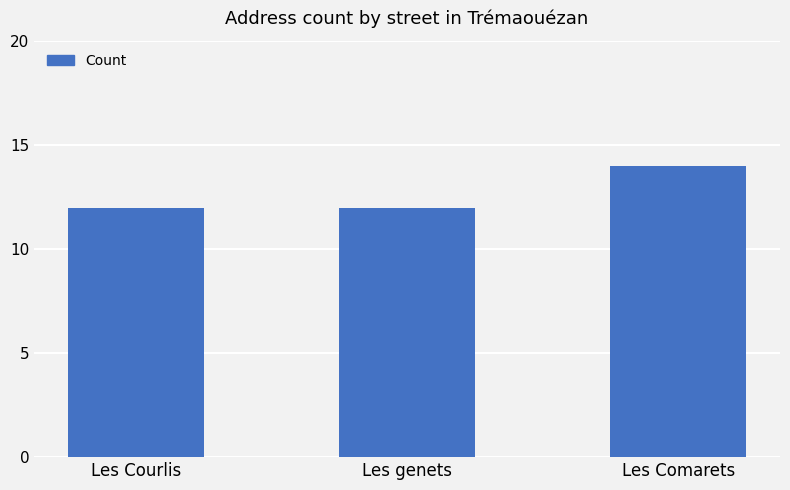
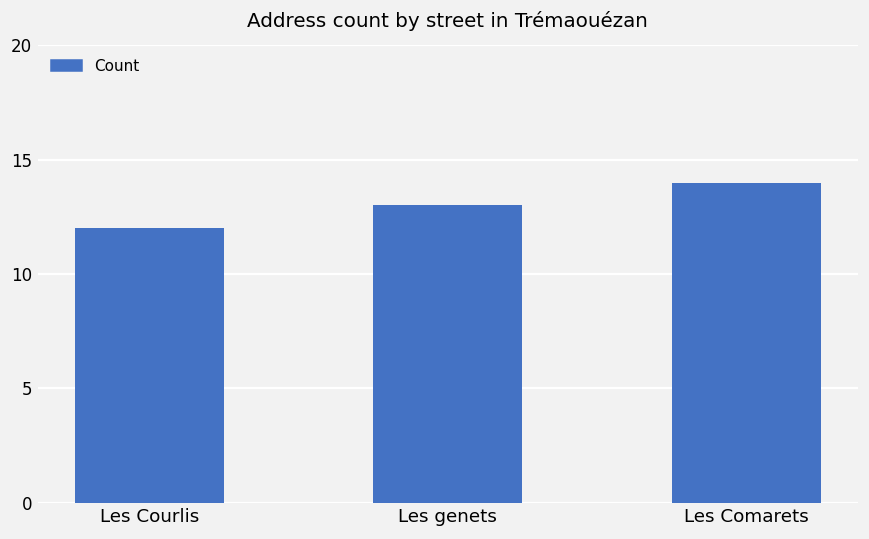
  {
    "Les Courlis": 12,
-   "Les genets": 12,
+   "Les genets": 13,
    "Les Comarets": 14
  }
